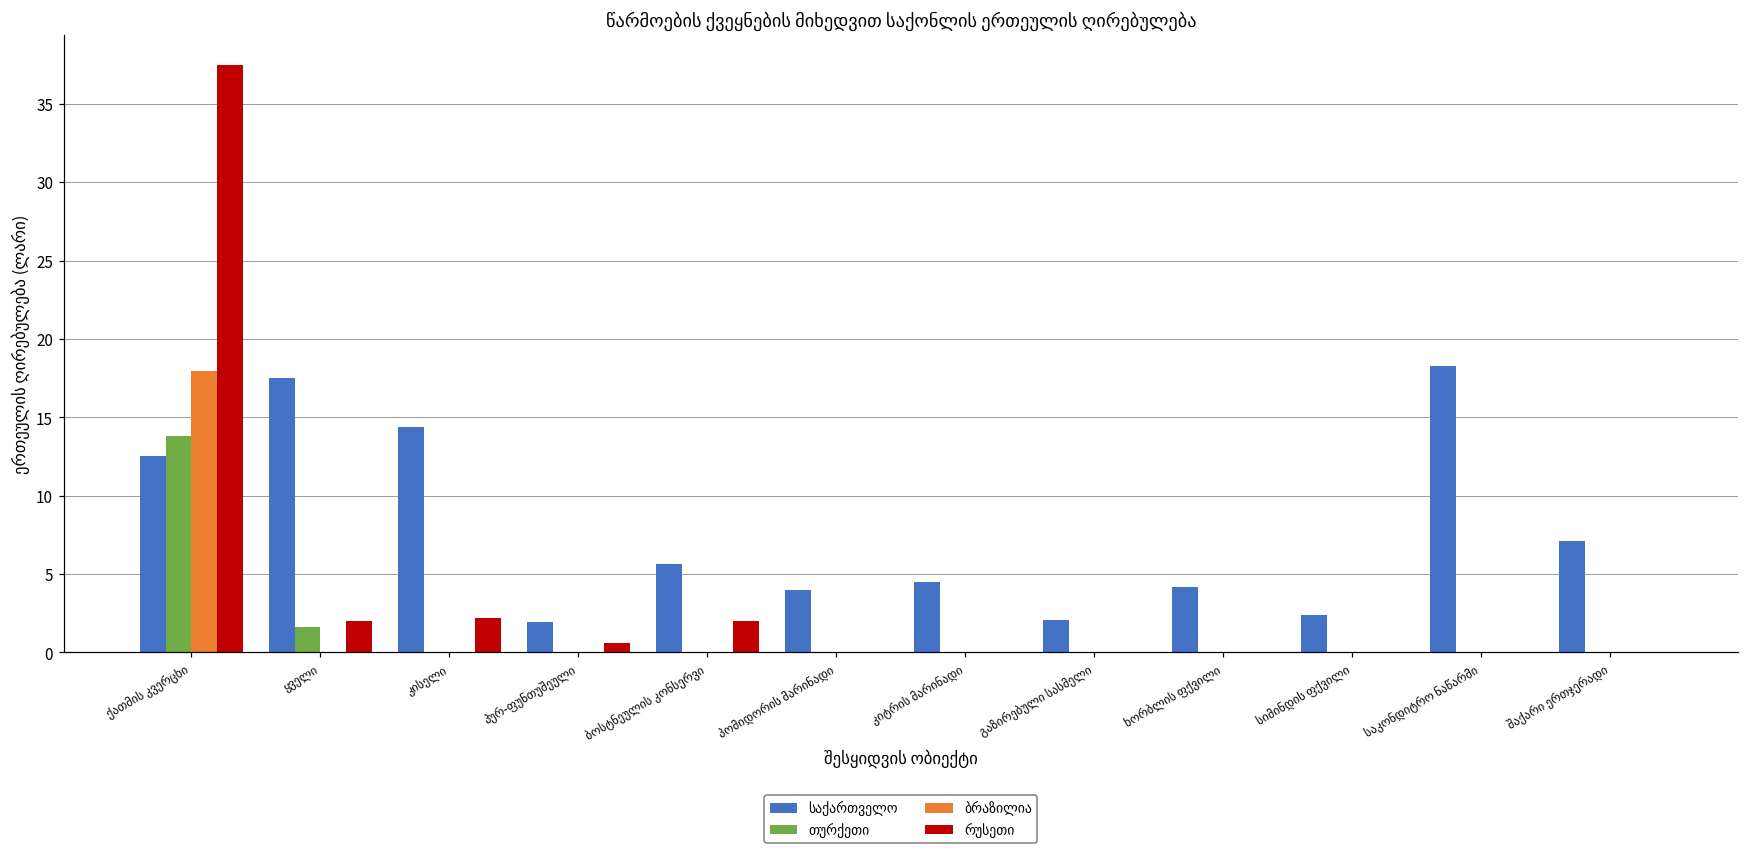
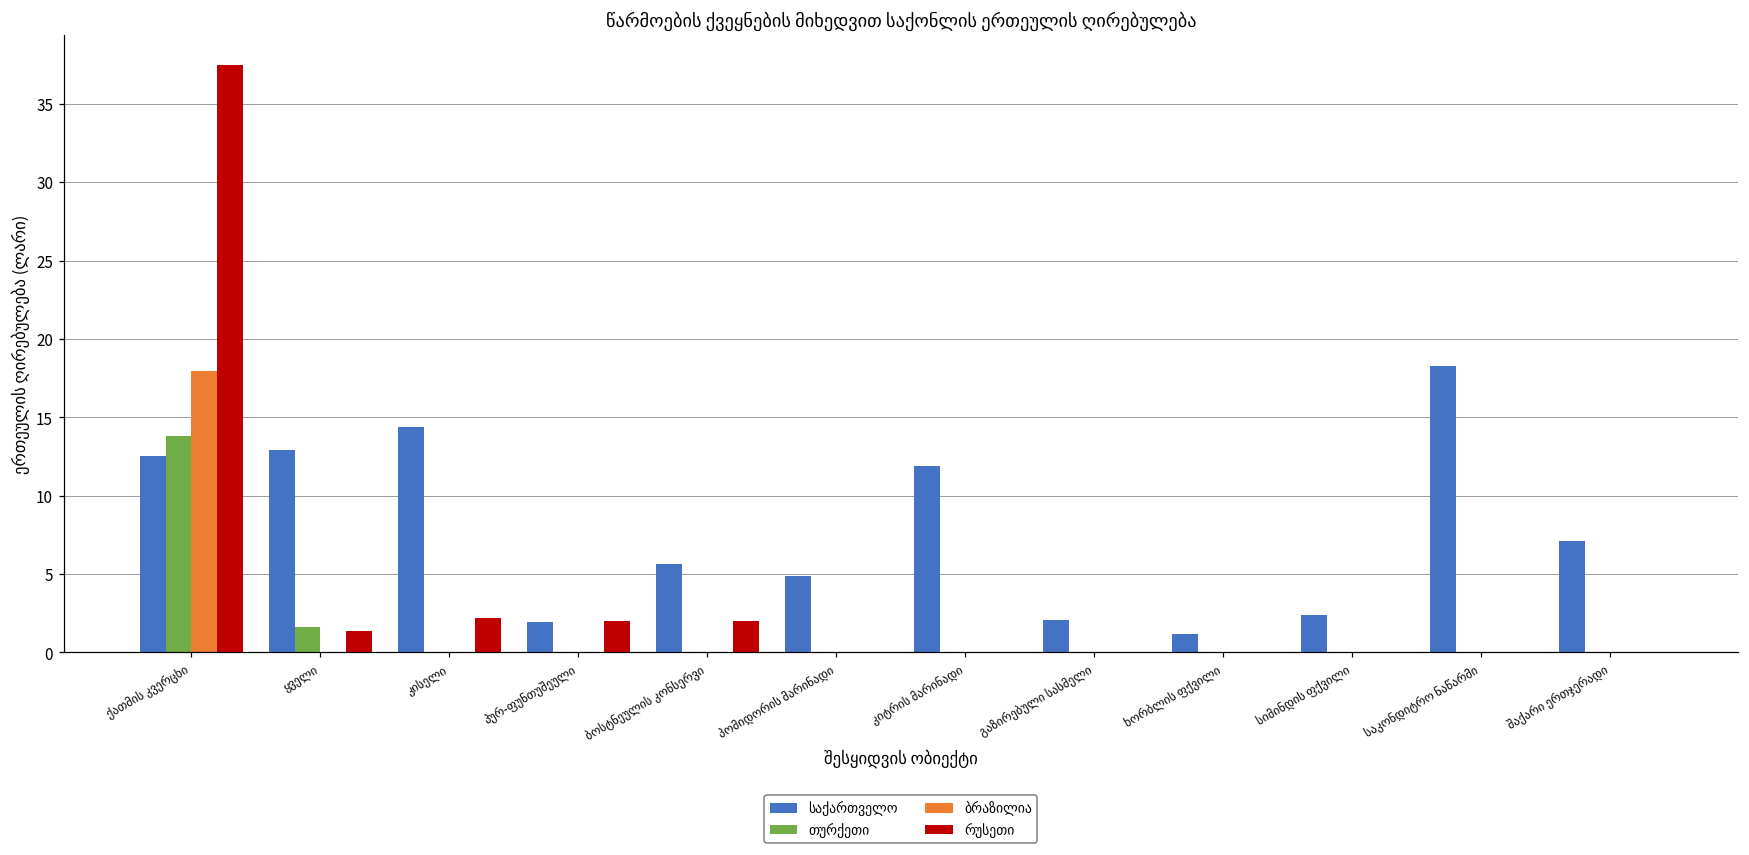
  {
    "საქართველო": {
      "ქათმის კვერცხი": 12.5,
-     "ყველი": 17.5,
+     "ყველი": 12.9,
      "კისელი": 14.4,
      "პურ-ფუნთუშეული": 1.9,
      "ბოსტნეულის კონსერვი": 5.6,
-     "პომიდორის მარინადი": 4.0,
-     "კიტრის მარინადი": 4.5,
+     "პომიდორის მარინადი": 4.9,
+     "კიტრის მარინადი": 11.9,
      "გაზირებული სასმელი": 2.1,
-     "ხორბლის ფქვილი": 4.2,
+     "ხორბლის ფქვილი": 1.2,
      "სიმინდის ფქვილი": 2.4,
      "საკონდიტრო ნაწარმი": 18.3,
      "შაქარი ერთჯერადი": 7.1
    },
    "თურქეთი": {
      "ქათმის კვერცხი": 13.8,
      "ყველი": 1.6,
      "კისელი": 0.0,
      "პურ-ფუნთუშეული": 0.0,
      "ბოსტნეულის კონსერვი": 0.0,
      "პომიდორის მარინადი": 0.0,
      "კიტრის მარინადი": 0.0,
      "გაზირებული სასმელი": 0.0,
      "ხორბლის ფქვილი": 0.0,
      "სიმინდის ფქვილი": 0.0,
      "საკონდიტრო ნაწარმი": 0.0,
      "შაქარი ერთჯერადი": 0.0
    },
    "ბრაზილია": {
      "ქათმის კვერცხი": 18.0,
      "ყველი": 0.0,
      "კისელი": 0.0,
      "პურ-ფუნთუშეული": 0.0,
      "ბოსტნეულის კონსერვი": 0.0,
      "პომიდორის მარინადი": 0.0,
      "კიტრის მარინადი": 0.0,
      "გაზირებული სასმელი": 0.0,
      "ხორბლის ფქვილი": 0.0,
      "სიმინდის ფქვილი": 0.0,
      "საკონდიტრო ნაწარმი": 0.0,
      "შაქარი ერთჯერადი": 0.0
    },
    "რუსეთი": {
      "ქათმის კვერცხი": 37.5,
-     "ყველი": 2.0,
+     "ყველი": 1.4,
      "კისელი": 2.2,
-     "პურ-ფუნთუშეული": 0.6,
+     "პურ-ფუნთუშეული": 2.0,
      "ბოსტნეულის კონსერვი": 2.0,
      "პომიდორის მარინადი": 0.0,
      "კიტრის მარინადი": 0.0,
      "გაზირებული სასმელი": 0.0,
      "ხორბლის ფქვილი": 0.0,
      "სიმინდის ფქვილი": 0.0,
      "საკონდიტრო ნაწარმი": 0.0,
      "შაქარი ერთჯერადი": 0.0
    }
  }
